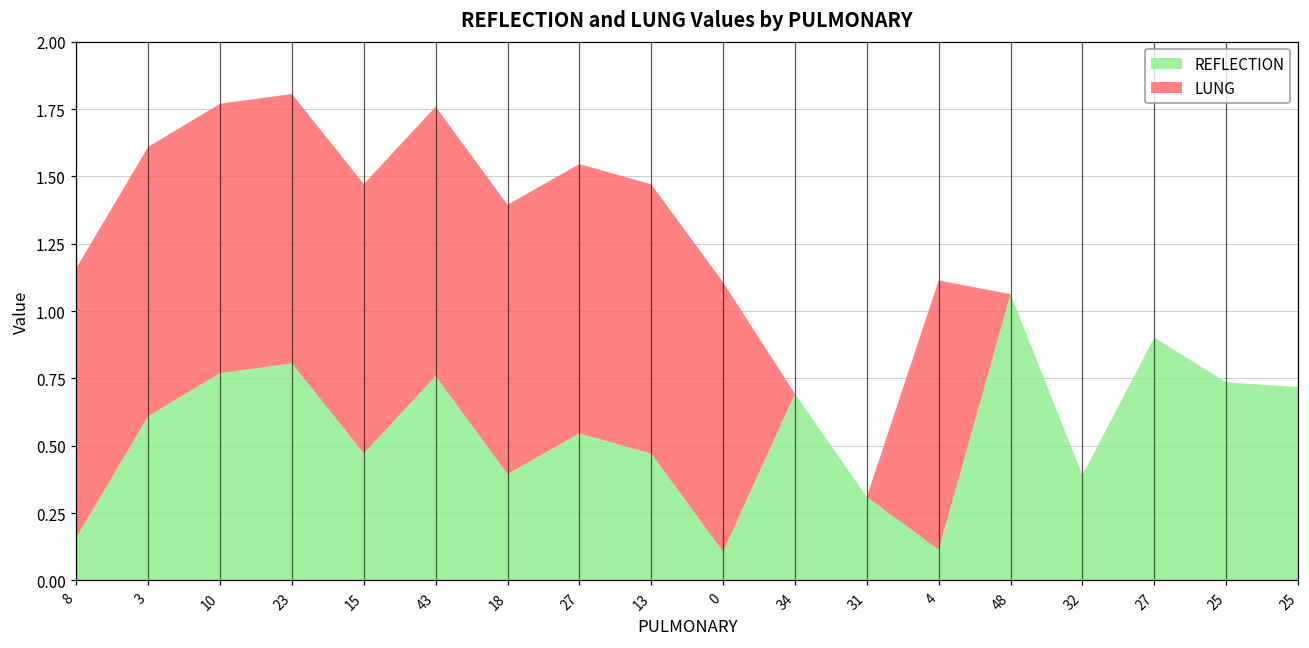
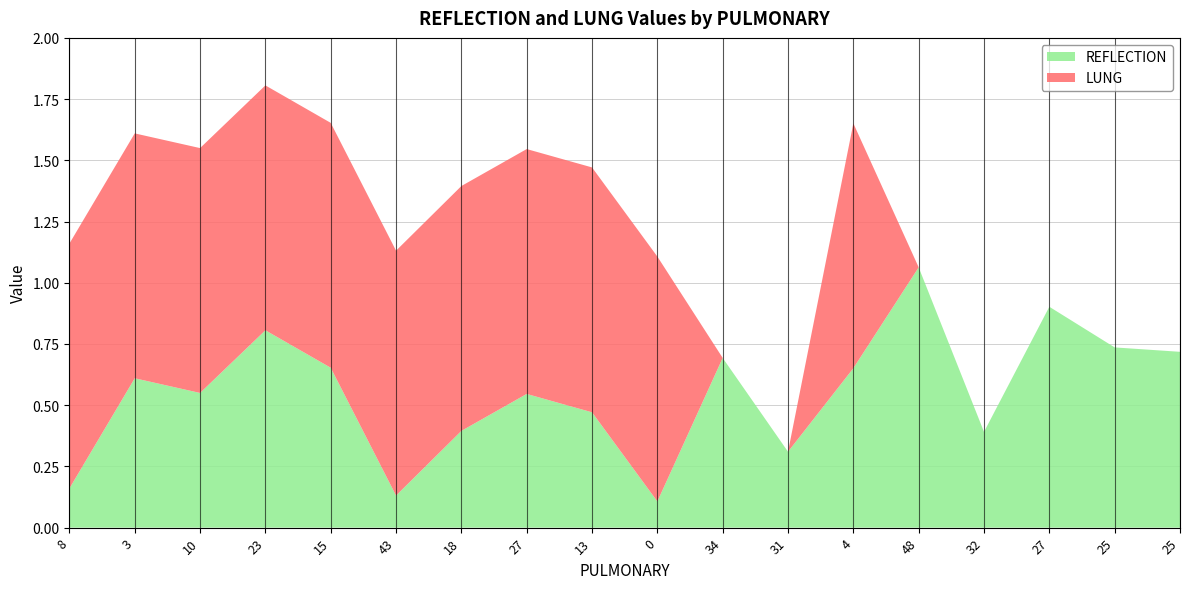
  {
    "REFLECTION": {
      "8": 0.16,
      "3": 0.61,
-     "10": 0.77,
+     "10": 0.55,
      "23": 0.81,
-     "15": 0.47,
-     "43": 0.76,
+     "15": 0.65,
+     "43": 0.13,
      "18": 0.40,
      "13": 0.47,
      "0": 0.11,
-     "4": 0.11
+     "4": 0.65
    },
    "LUNG": {
      "8": 1.00,
      "3": 1.00,
      "10": 1.00,
      "23": 1.00,
      "15": 1.00,
      "43": 1.00,
      "18": 1.00,
      "13": 1.00,
      "0": 1.00,
      "4": 1.00
    }
  }
